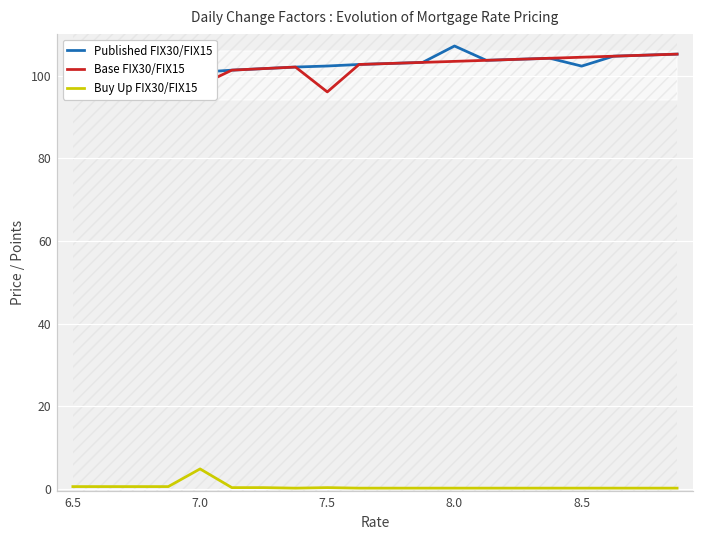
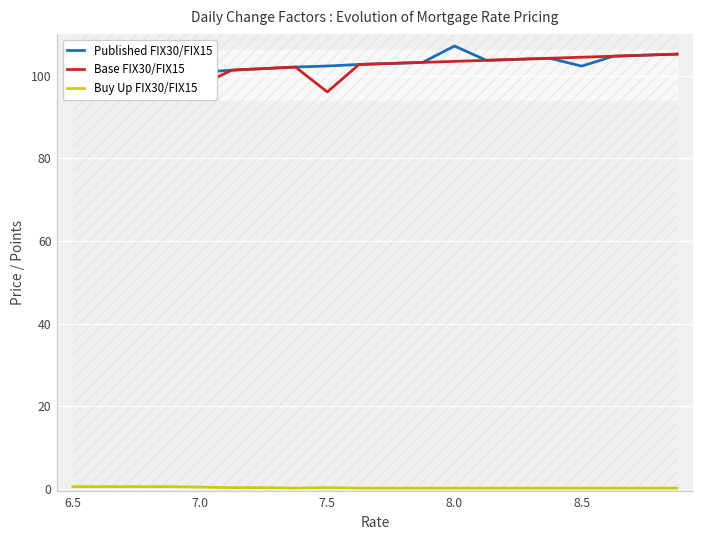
  {
    "Published FIX30/FIX15": {
      "7.5": 102,
      "8.0": 107,
      "8.5": 102
    },
    "Base FIX30/FIX15": {
      "7.5": 96,
      "8.0": 103,
      "8.5": 104
    },
    "Buy Up FIX30/FIX15": {
      "6.5": 1,
-     "7.0": 5,
+     "7.0": 1,
      "7.5": 0,
      "8.0": 0,
      "8.5": 0
    }
  }
